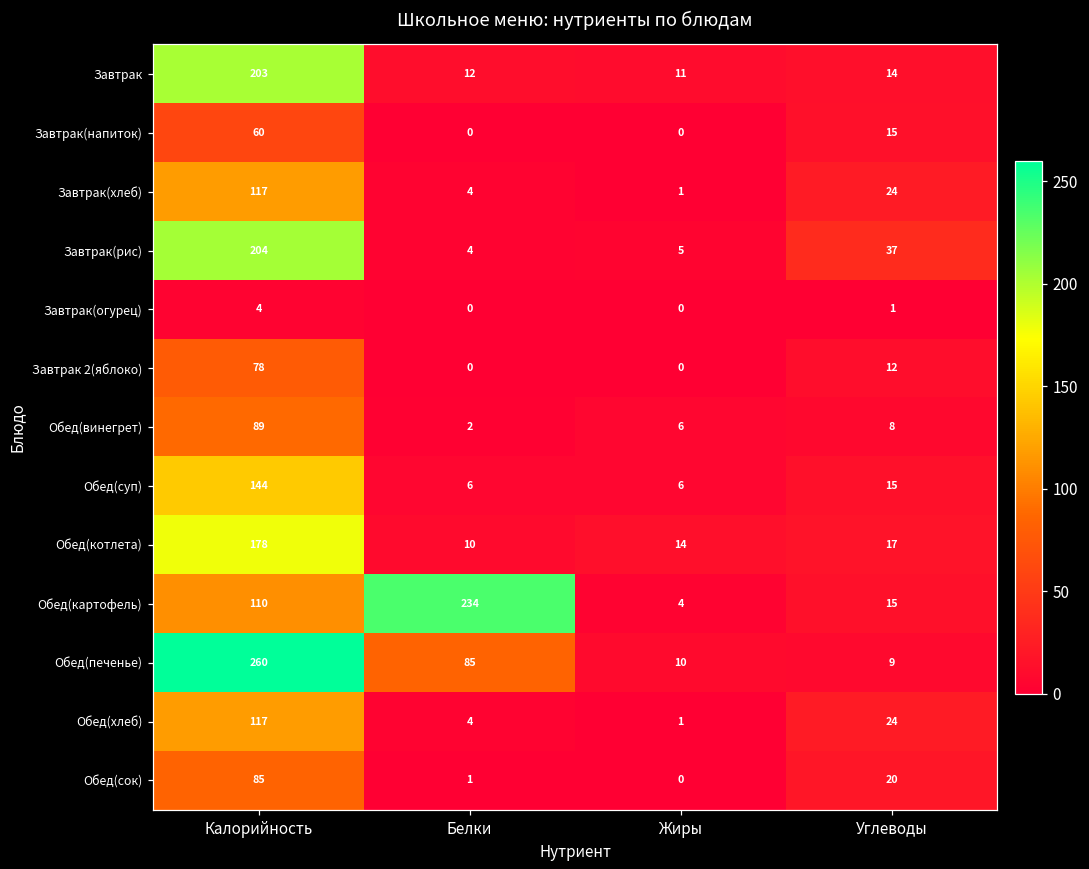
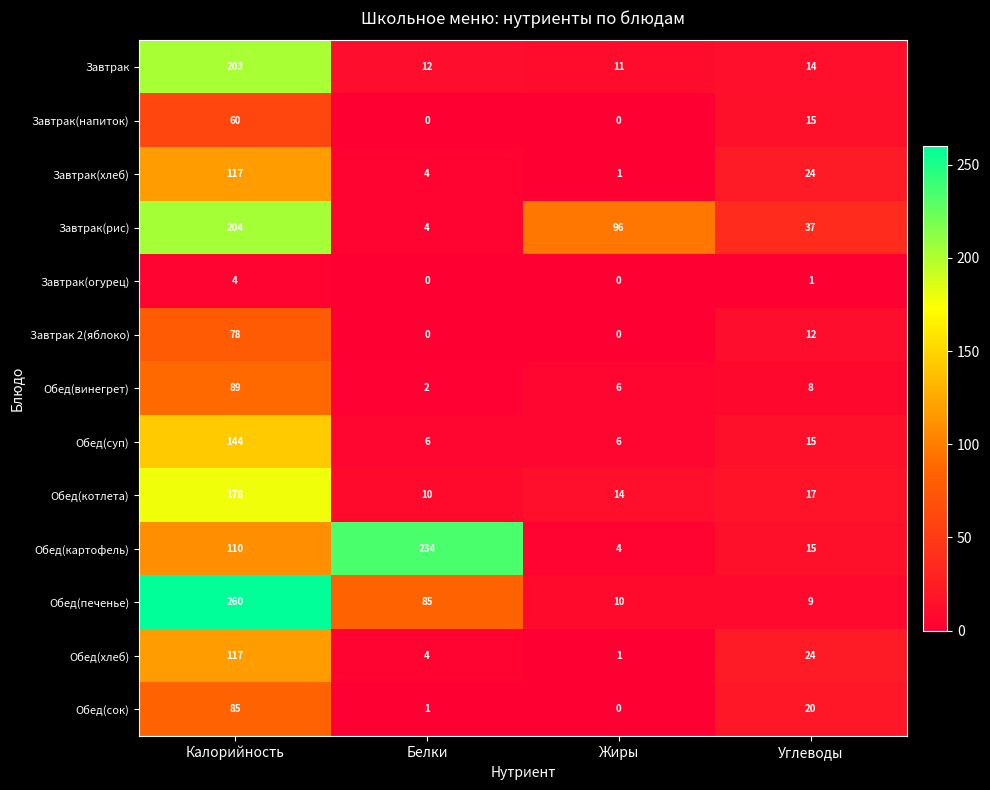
  {
    "Завтрак": {
      "Калорийность": 203,
      "Белки": 12,
      "Жиры": 11,
      "Углеводы": 14
    },
    "Завтрак(напиток)": {
      "Калорийность": 60,
      "Белки": 0,
      "Жиры": 0,
      "Углеводы": 15
    },
    "Завтрак(хлеб)": {
      "Калорийность": 117,
      "Белки": 4,
      "Жиры": 1,
      "Углеводы": 24
    },
    "Завтрак(рис)": {
      "Калорийность": 204,
      "Белки": 4,
-     "Жиры": 5,
+     "Жиры": 96,
      "Углеводы": 37
    },
    "Завтрак(огурец)": {
      "Калорийность": 4,
      "Белки": 0,
      "Жиры": 0,
      "Углеводы": 1
    },
    "Завтрак 2(яблоко)": {
      "Калорийность": 78,
      "Белки": 0,
      "Жиры": 0,
      "Углеводы": 12
    },
    "Обед(винегрет)": {
      "Калорийность": 89,
      "Белки": 2,
      "Жиры": 6,
      "Углеводы": 8
    },
    "Обед(суп)": {
      "Калорийность": 144,
      "Белки": 6,
      "Жиры": 6,
      "Углеводы": 15
    },
    "Обед(котлета)": {
      "Калорийность": 178,
      "Белки": 10,
      "Жиры": 14,
      "Углеводы": 17
    },
    "Обед(картофель)": {
      "Калорийность": 110,
      "Белки": 234,
      "Жиры": 4,
      "Углеводы": 15
    },
    "Обед(печенье)": {
      "Калорийность": 260,
      "Белки": 85,
      "Жиры": 10,
      "Углеводы": 9
    },
    "Обед(хлеб)": {
      "Калорийность": 117,
      "Белки": 4,
      "Жиры": 1,
      "Углеводы": 24
    },
    "Обед(сок)": {
      "Калорийность": 85,
      "Белки": 1,
      "Жиры": 0,
      "Углеводы": 20
    }
  }
